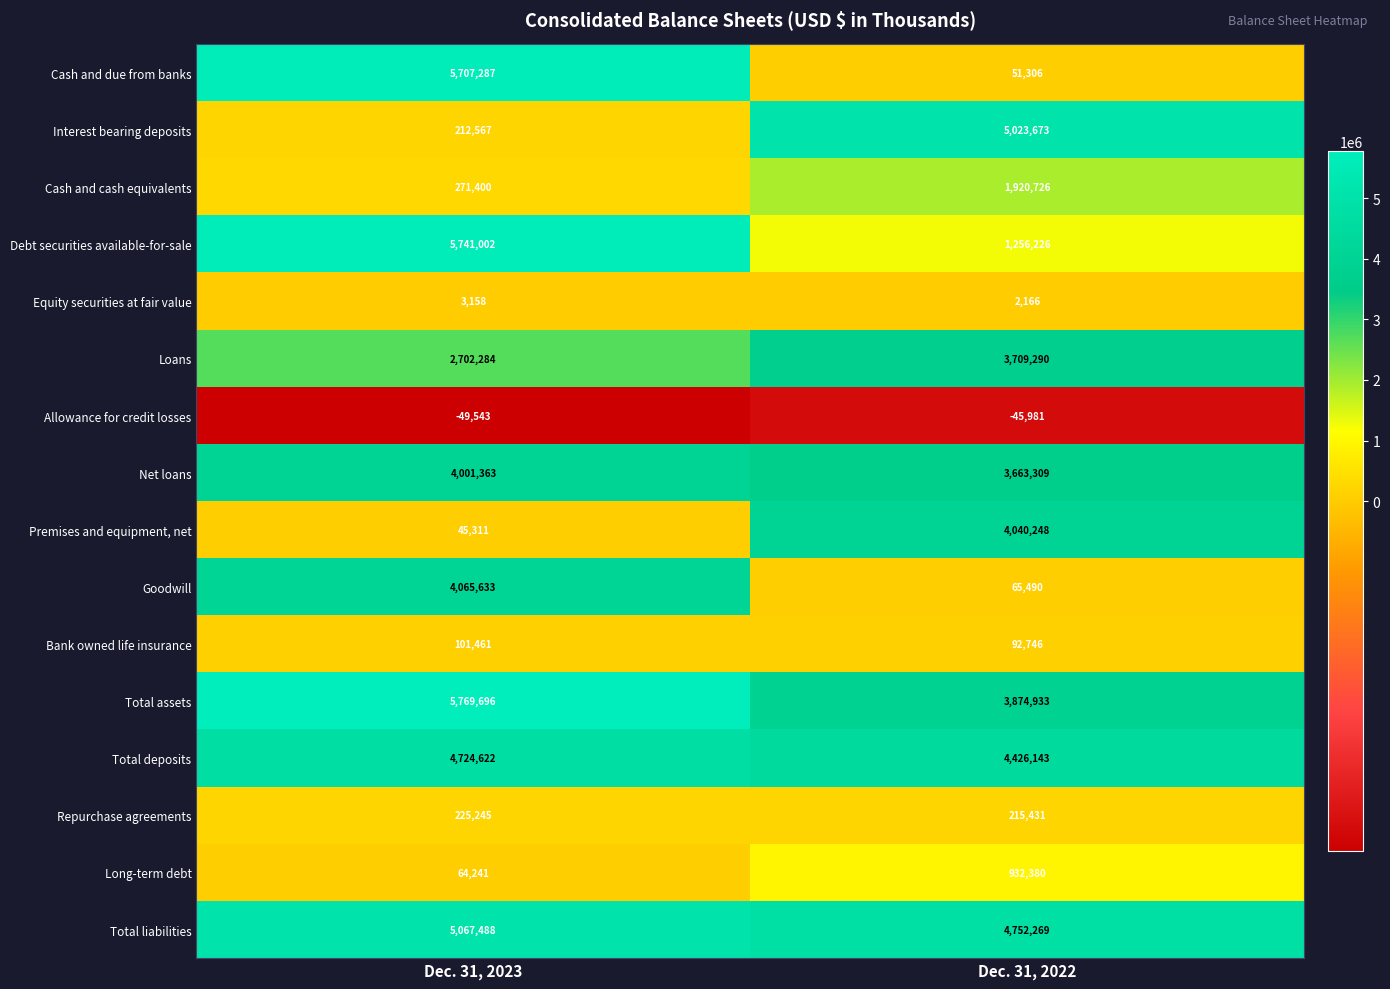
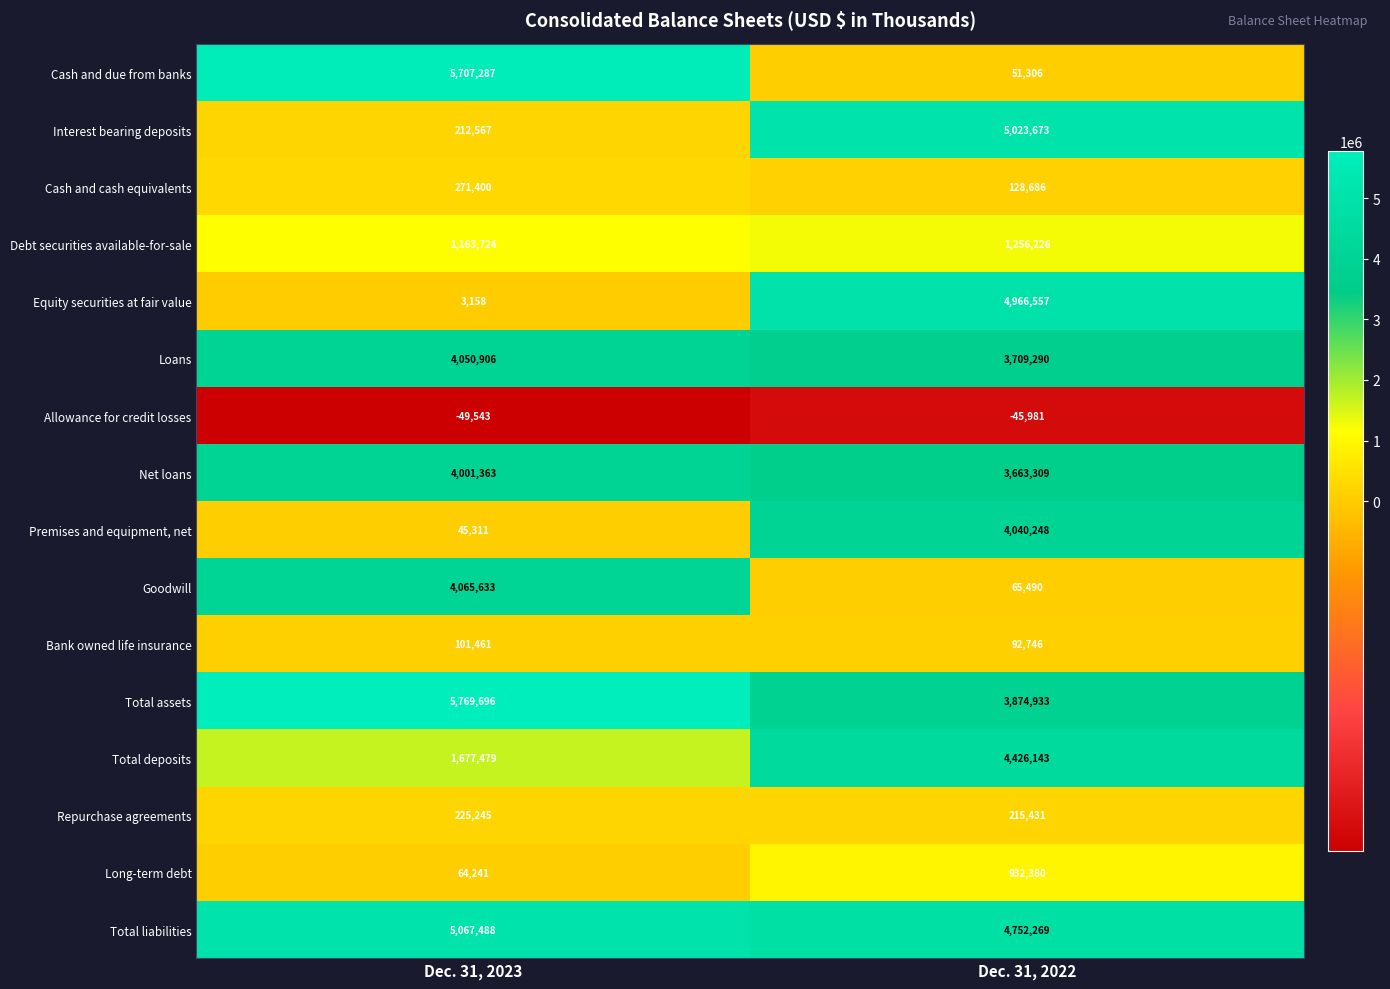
  {
    "Cash and due from banks": {
      "Dec. 31, 2023": "5,707,287",
      "Dec. 31, 2022": "51,306"
    },
    "Interest bearing deposits": {
      "Dec. 31, 2023": "212,567",
      "Dec. 31, 2022": "5,023,673"
    },
    "Cash and cash equivalents": {
      "Dec. 31, 2023": "271,400",
-     "Dec. 31, 2022": "1,920,726"
+     "Dec. 31, 2022": "128,686"
    },
    "Debt securities available-for-sale": {
-     "Dec. 31, 2023": "5,741,002",
+     "Dec. 31, 2023": "1,163,724",
      "Dec. 31, 2022": "1,256,226"
    },
    "Equity securities at fair value": {
      "Dec. 31, 2023": "3,158",
-     "Dec. 31, 2022": "2,166"
+     "Dec. 31, 2022": "4,966,557"
    },
    "Loans": {
-     "Dec. 31, 2023": "2,702,284",
+     "Dec. 31, 2023": "4,050,906",
      "Dec. 31, 2022": "3,709,290"
    },
    "Allowance for credit losses": {
      "Dec. 31, 2023": "-49,543",
      "Dec. 31, 2022": "-45,981"
    },
    "Net loans": {
      "Dec. 31, 2023": "4,001,363",
      "Dec. 31, 2022": "3,663,309"
    },
    "Premises and equipment, net": {
      "Dec. 31, 2023": "45,311",
      "Dec. 31, 2022": "4,040,248"
    },
    "Goodwill": {
      "Dec. 31, 2023": "4,065,633",
      "Dec. 31, 2022": "65,490"
    },
    "Bank owned life insurance": {
      "Dec. 31, 2023": "101,461",
      "Dec. 31, 2022": "92,746"
    },
    "Total assets": {
      "Dec. 31, 2023": "5,769,696",
      "Dec. 31, 2022": "3,874,933"
    },
    "Total deposits": {
-     "Dec. 31, 2023": "4,724,622",
+     "Dec. 31, 2023": "1,677,479",
      "Dec. 31, 2022": "4,426,143"
    },
    "Repurchase agreements": {
      "Dec. 31, 2023": "225,245",
      "Dec. 31, 2022": "215,431"
    },
    "Long-term debt": {
      "Dec. 31, 2023": "64,241",
      "Dec. 31, 2022": "932,380"
    },
    "Total liabilities": {
      "Dec. 31, 2023": "5,067,488",
      "Dec. 31, 2022": "4,752,269"
    }
  }
